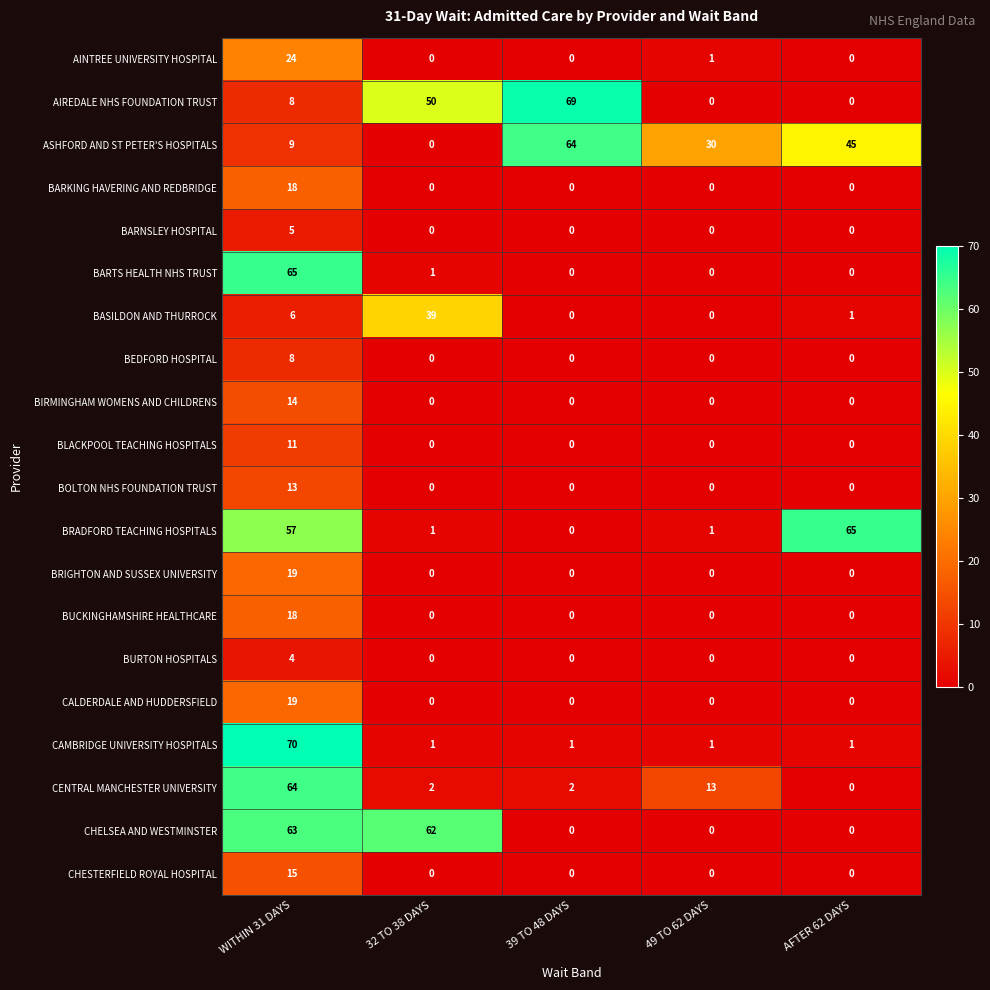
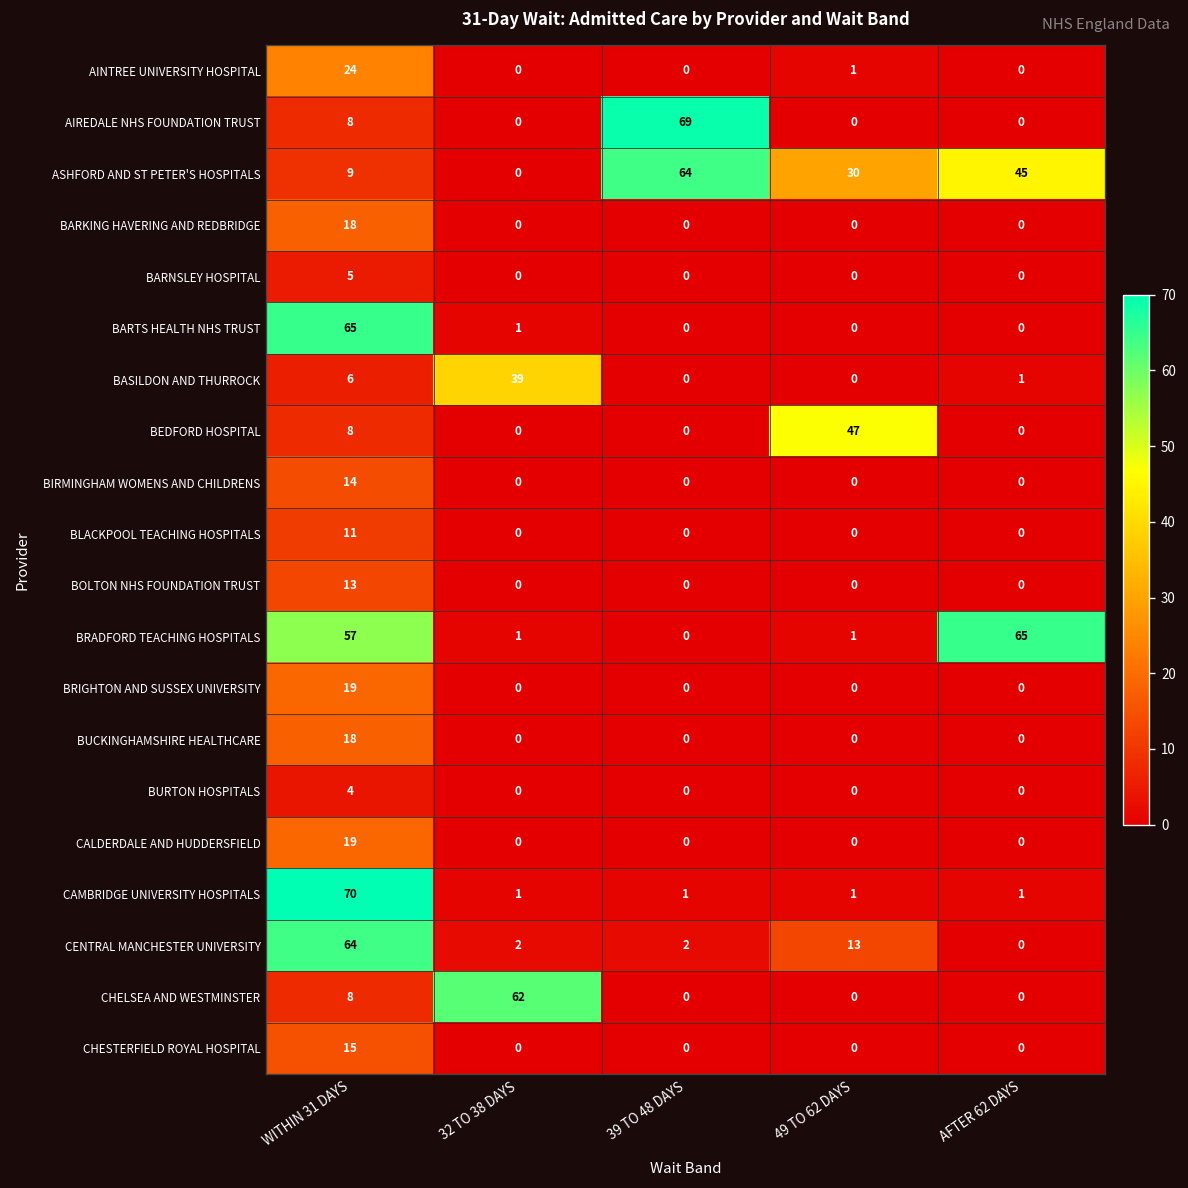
  {
    "AINTREE UNIVERSITY HOSPITAL": {
      "WITHIN 31 DAYS": 24,
      "32 TO 38 DAYS": 0,
      "39 TO 48 DAYS": 0,
      "49 TO 62 DAYS": 1,
      "AFTER 62 DAYS": 0
    },
    "AIREDALE NHS FOUNDATION TRUST": {
      "WITHIN 31 DAYS": 8,
-     "32 TO 38 DAYS": 50,
+     "32 TO 38 DAYS": 0,
      "39 TO 48 DAYS": 69,
      "49 TO 62 DAYS": 0,
      "AFTER 62 DAYS": 0
    },
    "ASHFORD AND ST PETER'S HOSPITALS": {
      "WITHIN 31 DAYS": 9,
      "32 TO 38 DAYS": 0,
      "39 TO 48 DAYS": 64,
      "49 TO 62 DAYS": 30,
      "AFTER 62 DAYS": 45
    },
    "BARKING HAVERING AND REDBRIDGE": {
      "WITHIN 31 DAYS": 18,
      "32 TO 38 DAYS": 0,
      "39 TO 48 DAYS": 0,
      "49 TO 62 DAYS": 0,
      "AFTER 62 DAYS": 0
    },
    "BARNSLEY HOSPITAL": {
      "WITHIN 31 DAYS": 5,
      "32 TO 38 DAYS": 0,
      "39 TO 48 DAYS": 0,
      "49 TO 62 DAYS": 0,
      "AFTER 62 DAYS": 0
    },
    "BARTS HEALTH NHS TRUST": {
      "WITHIN 31 DAYS": 65,
      "32 TO 38 DAYS": 1,
      "39 TO 48 DAYS": 0,
      "49 TO 62 DAYS": 0,
      "AFTER 62 DAYS": 0
    },
    "BASILDON AND THURROCK": {
      "WITHIN 31 DAYS": 6,
      "32 TO 38 DAYS": 39,
      "39 TO 48 DAYS": 0,
      "49 TO 62 DAYS": 0,
      "AFTER 62 DAYS": 1
    },
    "BEDFORD HOSPITAL": {
      "WITHIN 31 DAYS": 8,
      "32 TO 38 DAYS": 0,
      "39 TO 48 DAYS": 0,
-     "49 TO 62 DAYS": 0,
+     "49 TO 62 DAYS": 47,
      "AFTER 62 DAYS": 0
    },
    "BIRMINGHAM WOMENS AND CHILDRENS": {
      "WITHIN 31 DAYS": 14,
      "32 TO 38 DAYS": 0,
      "39 TO 48 DAYS": 0,
      "49 TO 62 DAYS": 0,
      "AFTER 62 DAYS": 0
    },
    "BLACKPOOL TEACHING HOSPITALS": {
      "WITHIN 31 DAYS": 11,
      "32 TO 38 DAYS": 0,
      "39 TO 48 DAYS": 0,
      "49 TO 62 DAYS": 0,
      "AFTER 62 DAYS": 0
    },
    "BOLTON NHS FOUNDATION TRUST": {
      "WITHIN 31 DAYS": 13,
      "32 TO 38 DAYS": 0,
      "39 TO 48 DAYS": 0,
      "49 TO 62 DAYS": 0,
      "AFTER 62 DAYS": 0
    },
    "BRADFORD TEACHING HOSPITALS": {
      "WITHIN 31 DAYS": 57,
      "32 TO 38 DAYS": 1,
      "39 TO 48 DAYS": 0,
      "49 TO 62 DAYS": 1,
      "AFTER 62 DAYS": 65
    },
    "BRIGHTON AND SUSSEX UNIVERSITY": {
      "WITHIN 31 DAYS": 19,
      "32 TO 38 DAYS": 0,
      "39 TO 48 DAYS": 0,
      "49 TO 62 DAYS": 0,
      "AFTER 62 DAYS": 0
    },
    "BUCKINGHAMSHIRE HEALTHCARE": {
      "WITHIN 31 DAYS": 18,
      "32 TO 38 DAYS": 0,
      "39 TO 48 DAYS": 0,
      "49 TO 62 DAYS": 0,
      "AFTER 62 DAYS": 0
    },
    "BURTON HOSPITALS": {
      "WITHIN 31 DAYS": 4,
      "32 TO 38 DAYS": 0,
      "39 TO 48 DAYS": 0,
      "49 TO 62 DAYS": 0,
      "AFTER 62 DAYS": 0
    },
    "CALDERDALE AND HUDDERSFIELD": {
      "WITHIN 31 DAYS": 19,
      "32 TO 38 DAYS": 0,
      "39 TO 48 DAYS": 0,
      "49 TO 62 DAYS": 0,
      "AFTER 62 DAYS": 0
    },
    "CAMBRIDGE UNIVERSITY HOSPITALS": {
      "WITHIN 31 DAYS": 70,
      "32 TO 38 DAYS": 1,
      "39 TO 48 DAYS": 1,
      "49 TO 62 DAYS": 1,
      "AFTER 62 DAYS": 1
    },
    "CENTRAL MANCHESTER UNIVERSITY": {
      "WITHIN 31 DAYS": 64,
      "32 TO 38 DAYS": 2,
      "39 TO 48 DAYS": 2,
      "49 TO 62 DAYS": 13,
      "AFTER 62 DAYS": 0
    },
    "CHELSEA AND WESTMINSTER": {
-     "WITHIN 31 DAYS": 63,
+     "WITHIN 31 DAYS": 8,
      "32 TO 38 DAYS": 62,
      "39 TO 48 DAYS": 0,
      "49 TO 62 DAYS": 0,
      "AFTER 62 DAYS": 0
    },
    "CHESTERFIELD ROYAL HOSPITAL": {
      "WITHIN 31 DAYS": 15,
      "32 TO 38 DAYS": 0,
      "39 TO 48 DAYS": 0,
      "49 TO 62 DAYS": 0,
      "AFTER 62 DAYS": 0
    }
  }
